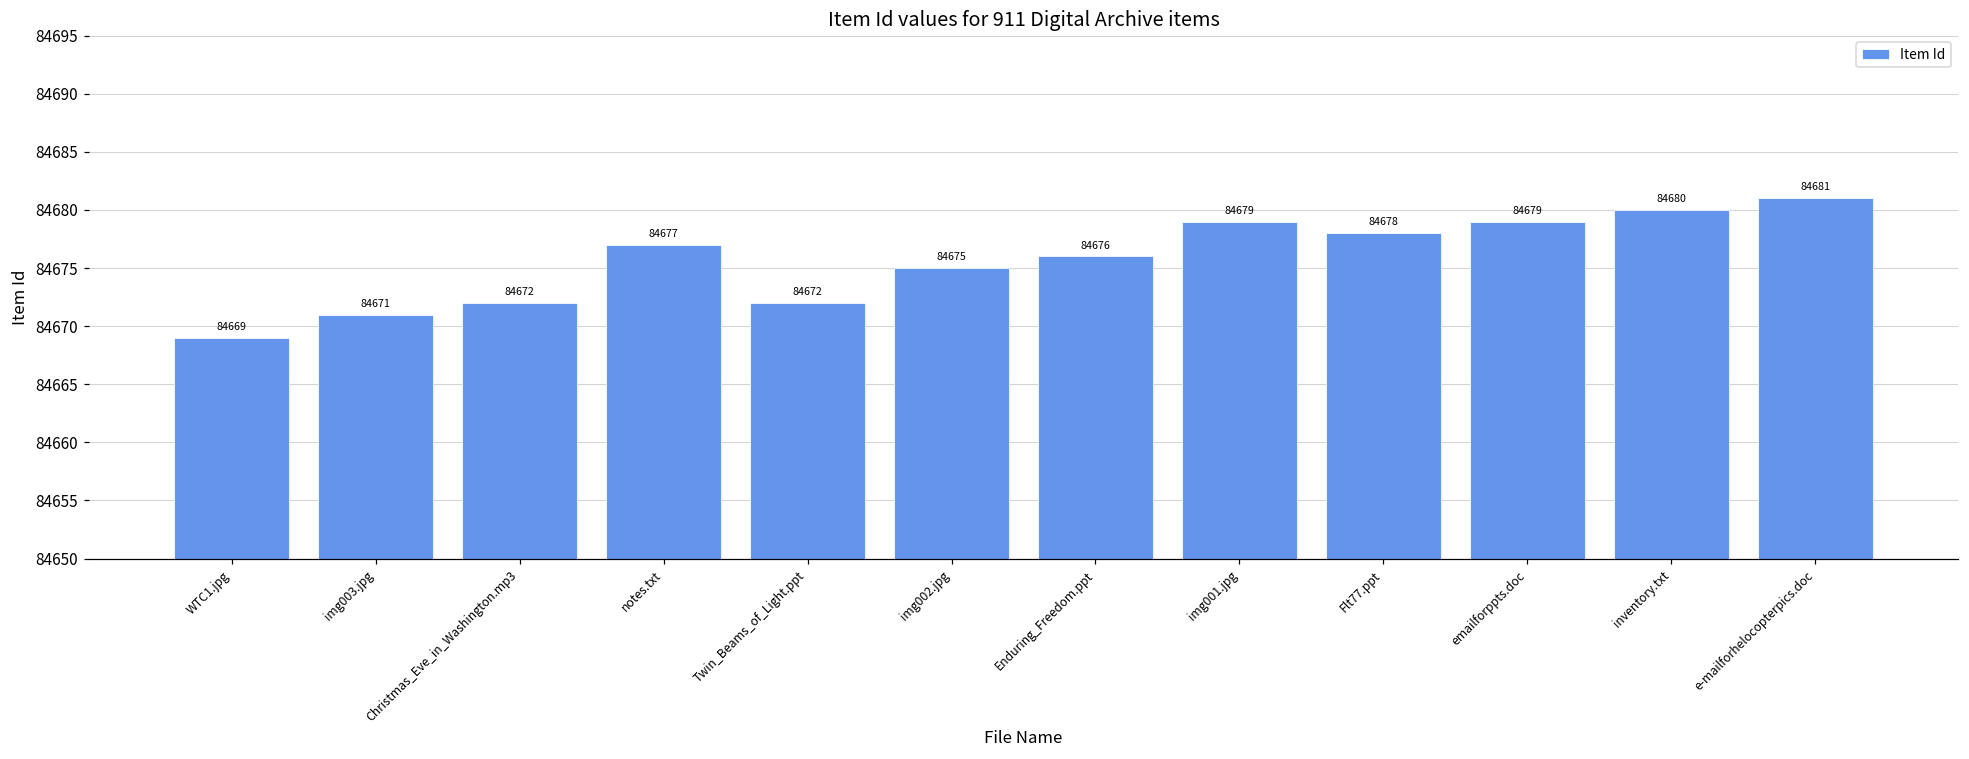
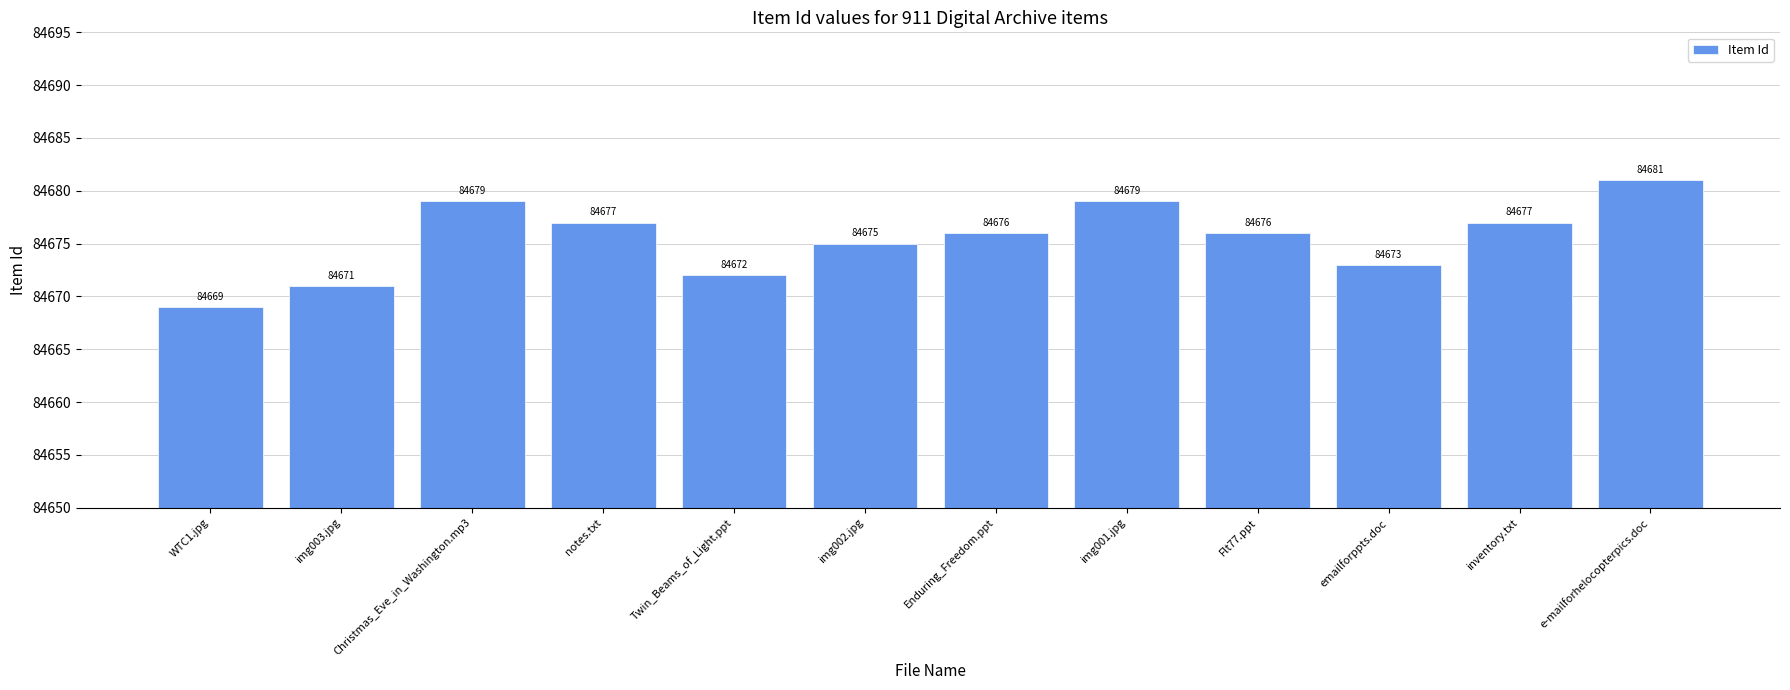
  {
    "WTC1.jpg": 84669,
    "img003.jpg": 84671,
-   "Christmas_Eve_in_Washington.mp3": 84672,
+   "Christmas_Eve_in_Washington.mp3": 84679,
    "notes.txt": 84677,
    "Twin_Beams_of_Light.ppt": 84672,
    "img002.jpg": 84675,
    "Enduring_Freedom.ppt": 84676,
    "img001.jpg": 84679,
-   "Flt77.ppt": 84678,
-   "emailforppts.doc": 84679,
-   "inventory.txt": 84680,
+   "Flt77.ppt": 84676,
+   "emailforppts.doc": 84673,
+   "inventory.txt": 84677,
    "e-mailforhelocopterpics.doc": 84681
  }
